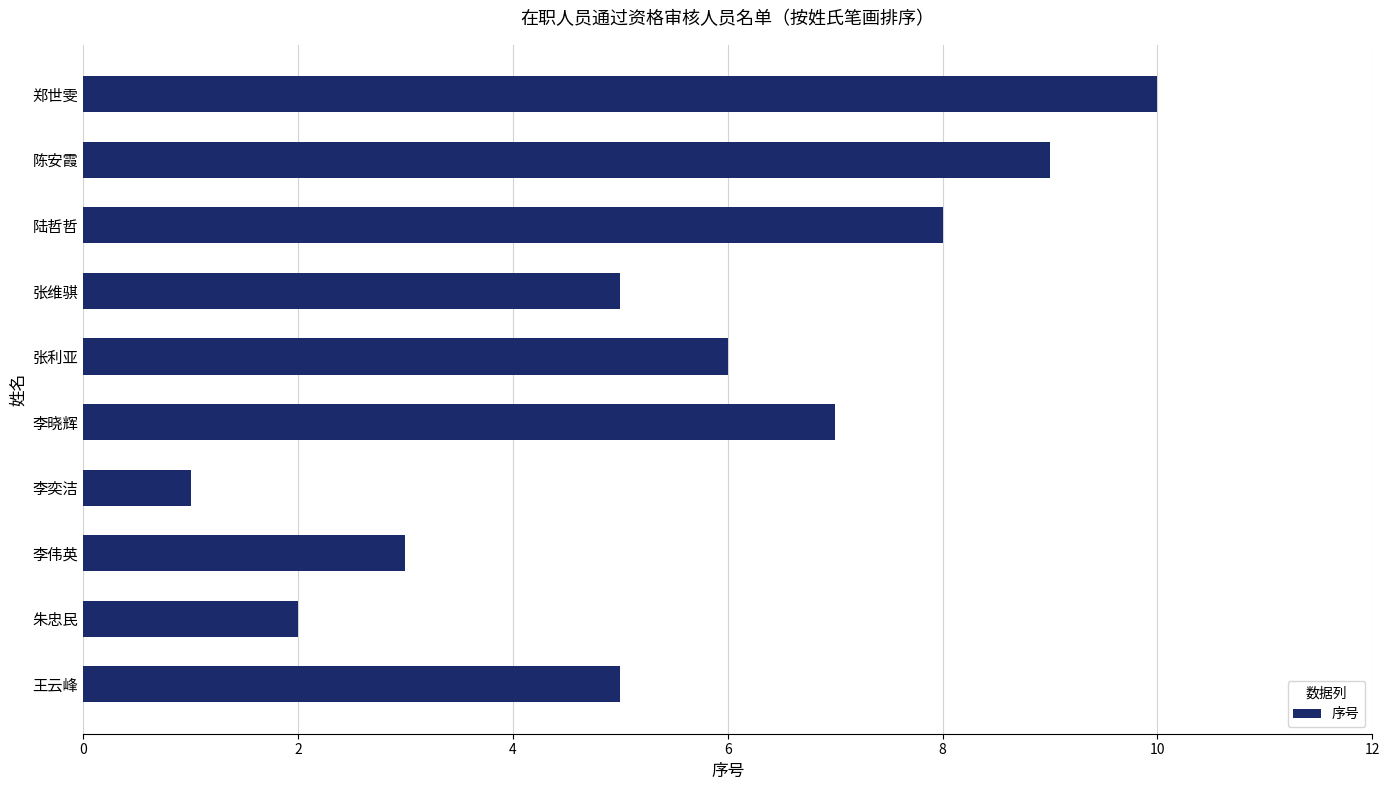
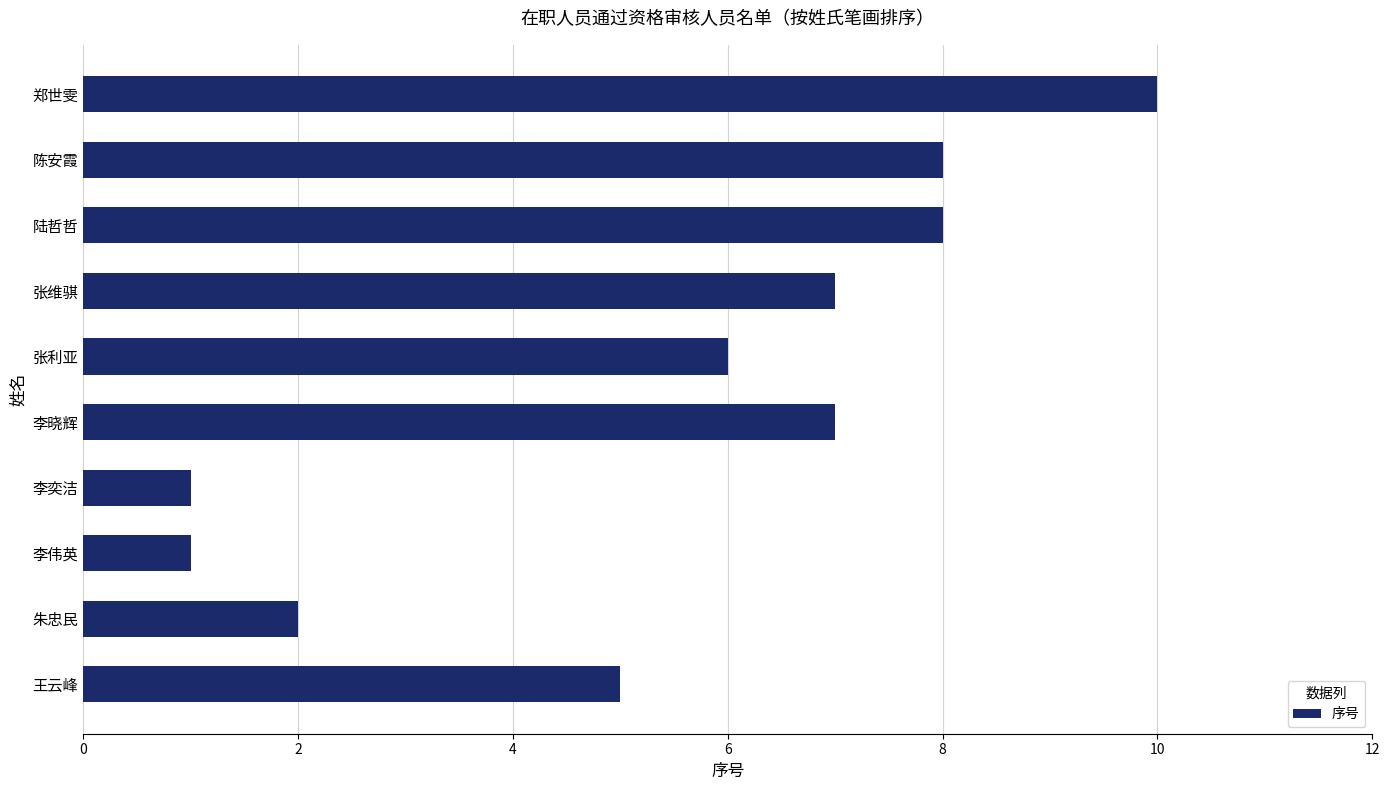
  {
    "郑世雯": 10,
-   "陈安霞": 9,
+   "陈安霞": 8,
    "陆哲哲": 8,
-   "张维骐": 5,
+   "张维骐": 7,
    "张利亚": 6,
    "李晓辉": 7,
    "李奕洁": 1,
-   "李伟英": 3,
+   "李伟英": 1,
    "朱忠民": 2,
    "王云峰": 5
  }
